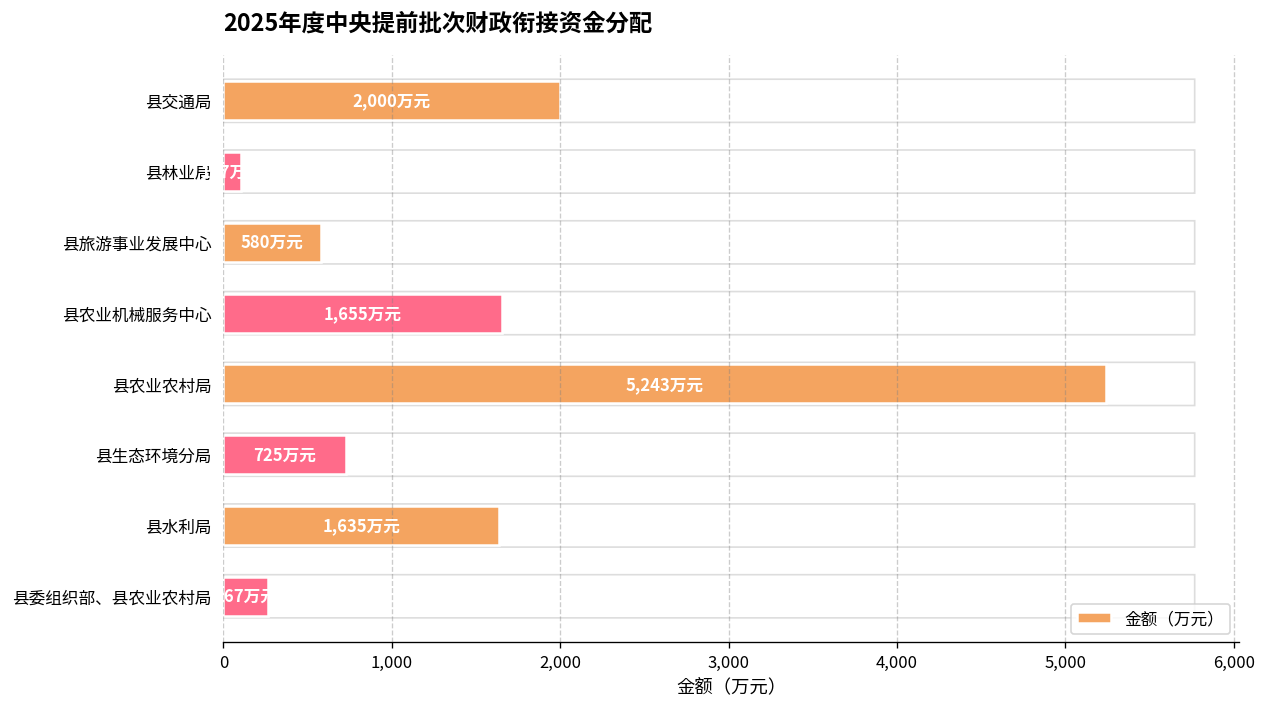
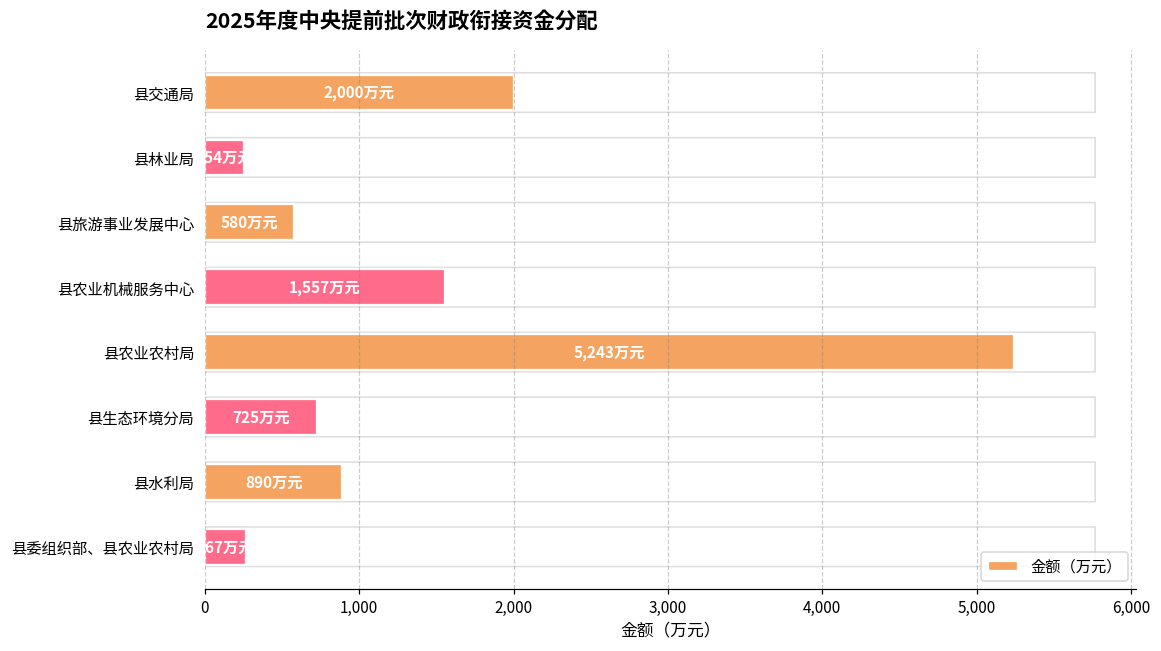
  {
    "县交通局": "2,000",
-   "县林业局": "110",
+   "县林业局": "250",
    "县旅游事业发展中心": "580",
-   "县农业机械服务中心": "1,655",
+   "县农业机械服务中心": "1,557",
    "县农业农村局": "5,243",
    "县生态环境分局": "725",
-   "县水利局": "1,635",
+   "县水利局": "890",
    "县委组织部、县农业农村局": "267"
  }
